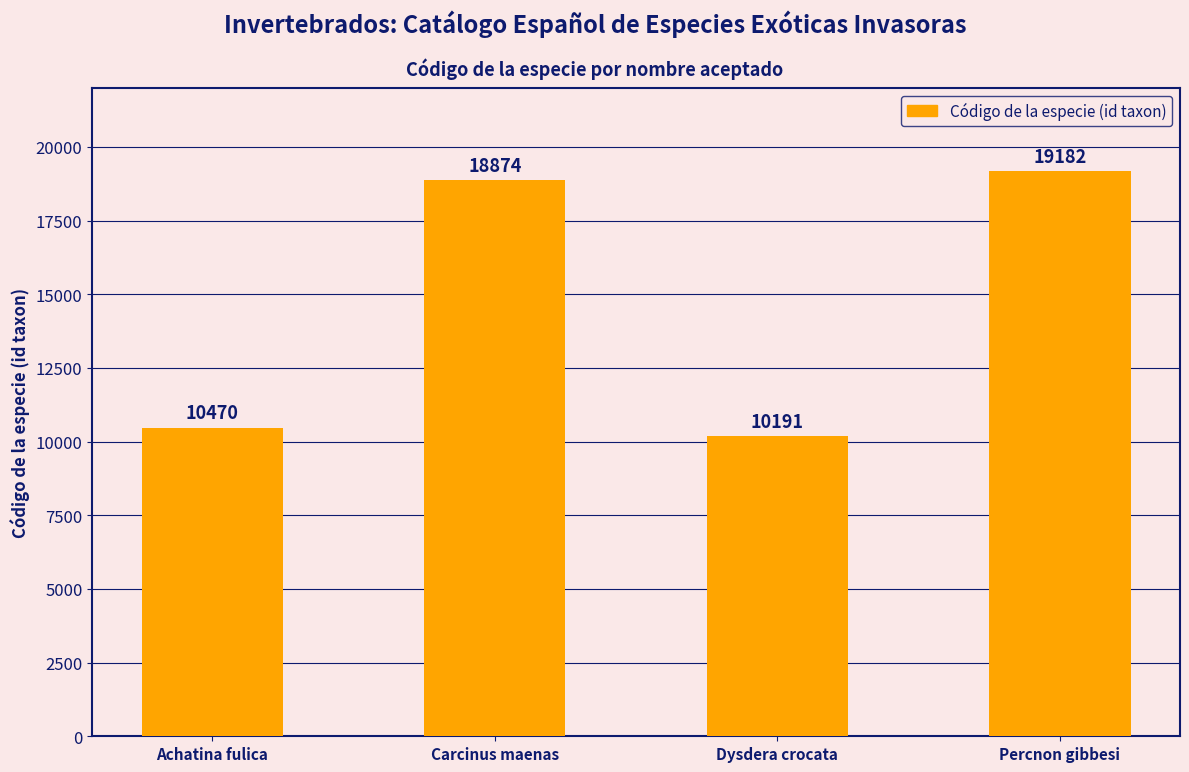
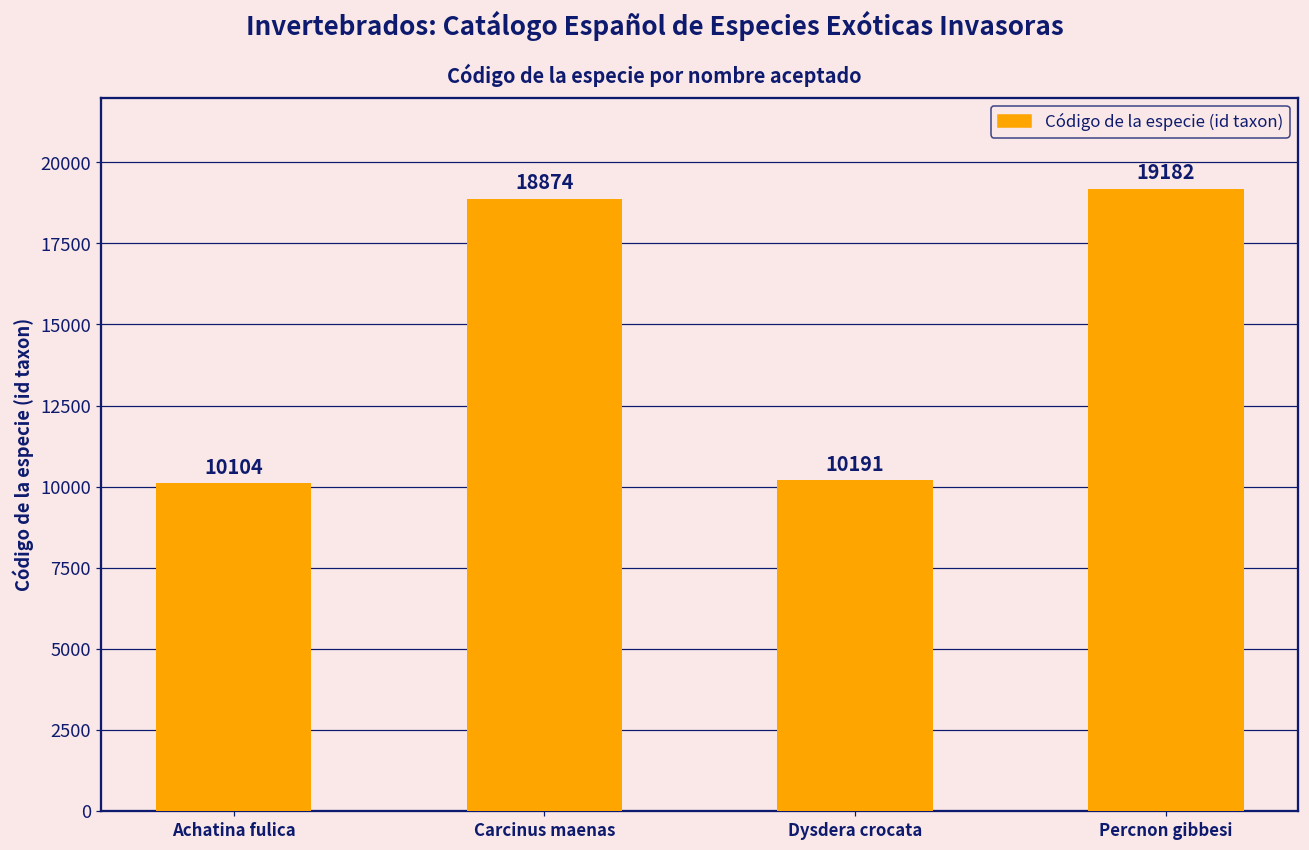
  {
-   "Achatina fulica": 10470,
+   "Achatina fulica": 10104,
    "Carcinus maenas": 18874,
    "Dysdera crocata": 10191,
    "Percnon gibbesi": 19182
  }
